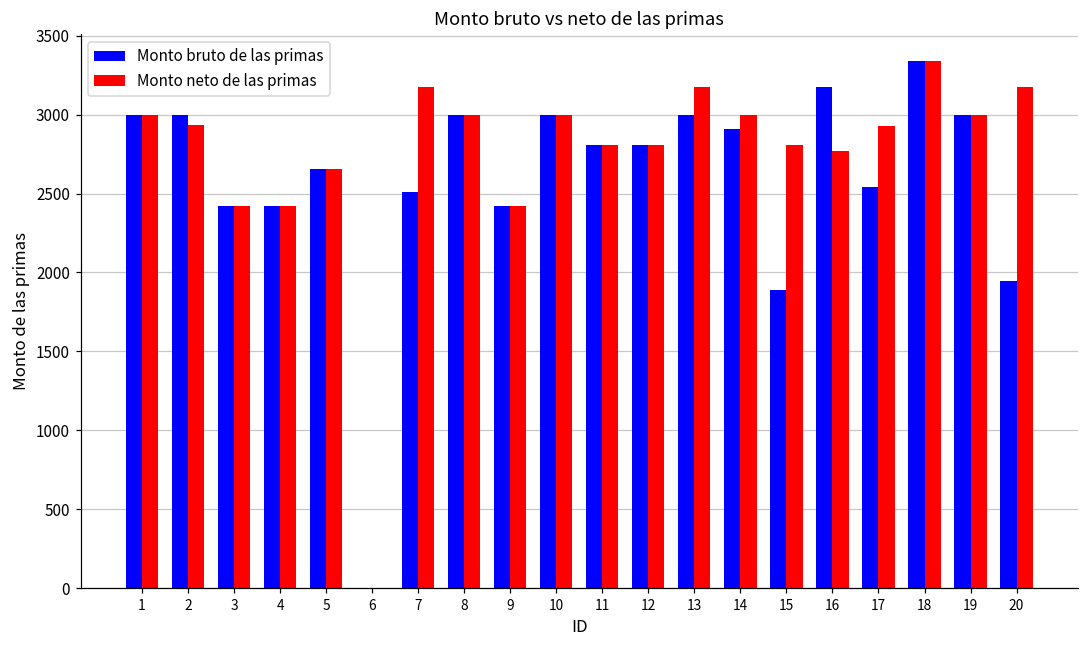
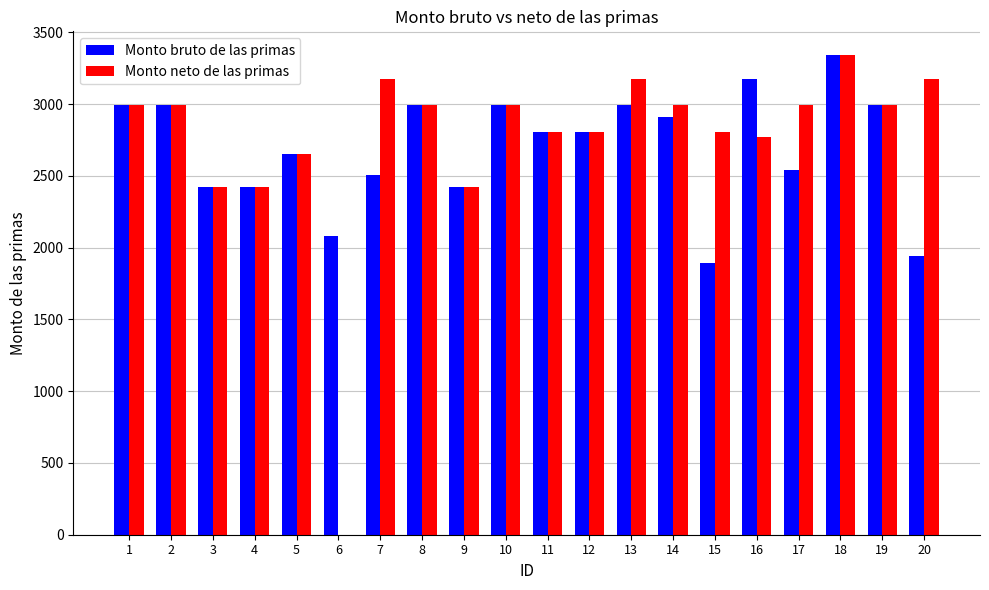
  {
    "Monto bruto de las primas": {
      "1": 3000,
      "2": 3000,
      "3": 2420,
      "4": 2420,
      "5": 2650,
-     "6": 0,
+     "6": 2080,
      "7": 2510,
      "8": 3000,
      "9": 2420,
      "10": 3000,
      "11": 2810,
      "12": 2810,
      "13": 3000,
      "14": 2910,
      "15": 1890,
      "16": 3170,
      "17": 2540,
      "18": 3340,
      "19": 3000,
      "20": 1950
    },
    "Monto neto de las primas": {
      "1": 3000,
-     "2": 2930,
+     "2": 3000,
      "3": 2420,
      "4": 2420,
      "5": 2650,
      "6": 0,
      "7": 3170,
      "8": 3000,
      "9": 2420,
      "10": 3000,
      "11": 2810,
      "12": 2810,
      "13": 3170,
      "14": 3000,
      "15": 2810,
      "16": 2770,
-     "17": 2930,
+     "17": 3000,
      "18": 3340,
      "19": 3000,
      "20": 3170
    }
  }
